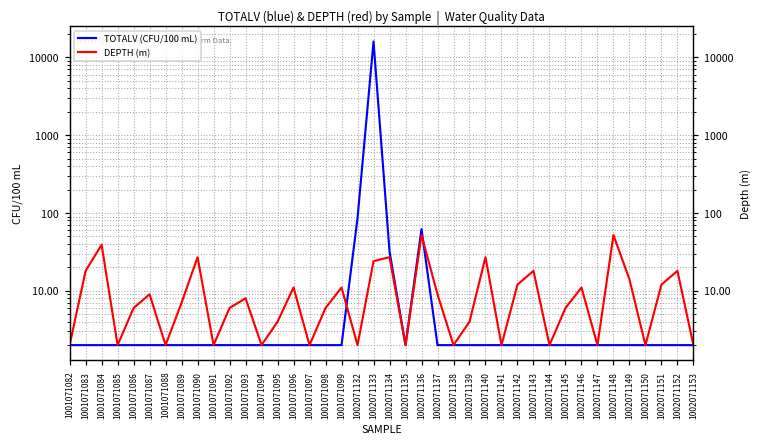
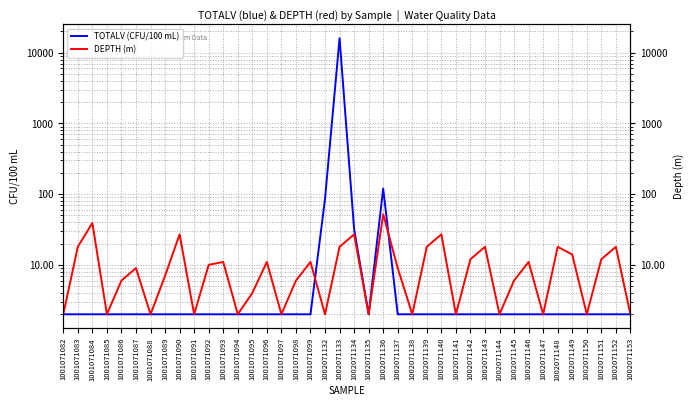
  {
    "TOTALV (CFU/100 mL)": {
      "1001071083": 2,
      "1001071084": 2,
      "1001071086": 2,
      "1001071087": 2,
      "1001071089": 2,
      "1001071090": 2,
      "1001071092": 2,
      "1001071093": 2,
      "1001071095": 2,
      "1001071096": 2,
      "1001071098": 2,
      "1001071099": 2,
      "1002071132": 90,
      "1002071133": 16000,
      "1002071134": 30,
-     "1002071136": 60,
+     "1002071136": 120,
      "1002071137": 2,
      "1002071139": 2,
      "1002071140": 2,
      "1002071142": 2,
      "1002071143": 2,
      "1002071145": 2,
      "1002071146": 2,
      "1002071148": 2,
      "1002071149": 2,
      "1002071151": 2,
      "1002071152": 2
    },
    "DEPTH (m)": {
      "1001071083": 18,
      "1001071084": 40,
      "1001071086": 6,
      "1001071087": 9,
      "1001071089": 7,
      "1001071090": 27,
-     "1001071092": 6,
-     "1001071093": 8,
+     "1001071092": 10,
+     "1001071093": 11,
      "1001071095": 4,
      "1001071096": 11,
      "1001071098": 6,
      "1001071099": 11,
      "1002071132": 2,
-     "1002071133": 24,
+     "1002071133": 18,
      "1002071134": 27,
      "1002071136": 50,
      "1002071137": 9,
-     "1002071139": 4,
+     "1002071139": 18,
      "1002071140": 27,
      "1002071142": 12,
      "1002071143": 18,
      "1002071145": 6,
      "1002071146": 11,
-     "1002071148": 50,
+     "1002071148": 18,
      "1002071149": 14,
      "1002071151": 12,
      "1002071152": 18
    }
  }
